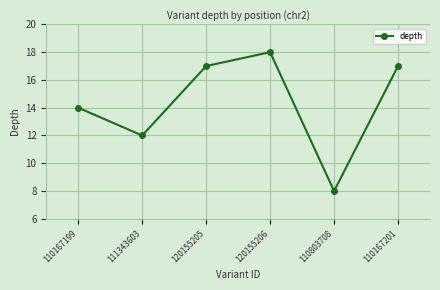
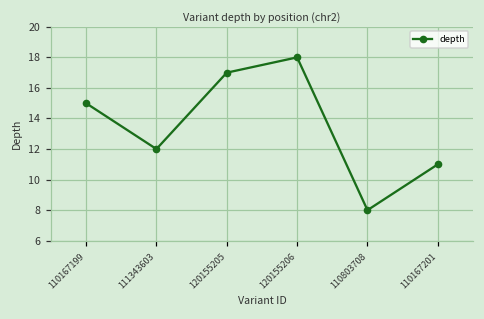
  {
-   "110167199": 14,
+   "110167199": 15,
    "111343603": 12,
    "120155205": 17,
    "120155206": 18,
    "110803708": 8,
-   "110167201": 17
+   "110167201": 11
  }
